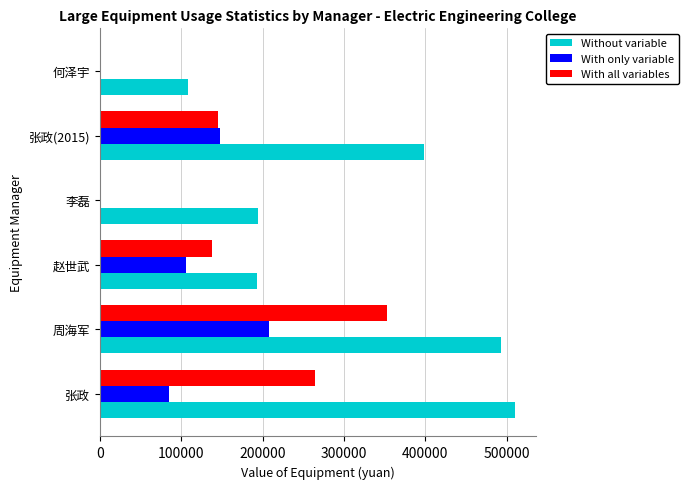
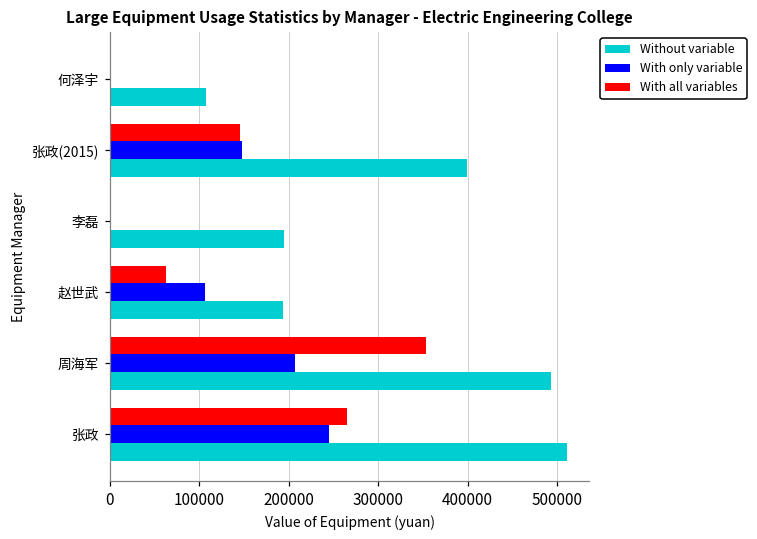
  {
    "Without variable": {
      "何泽宇": 110000,
      "张政(2015)": 400000,
      "李磊": 190000,
      "赵世武": 190000,
      "周海军": 490000,
      "张政": 510000
    },
    "With only variable": {
      "何泽宇": 0,
      "张政(2015)": 150000,
      "李磊": 0,
      "赵世武": 110000,
      "周海军": 210000,
-     "张政": 90000
+     "张政": 250000
    },
    "With all variables": {
      "何泽宇": 0,
      "张政(2015)": 150000,
      "李磊": 0,
-     "赵世武": 140000,
+     "赵世武": 60000,
      "周海军": 350000,
      "张政": 270000
    }
  }
